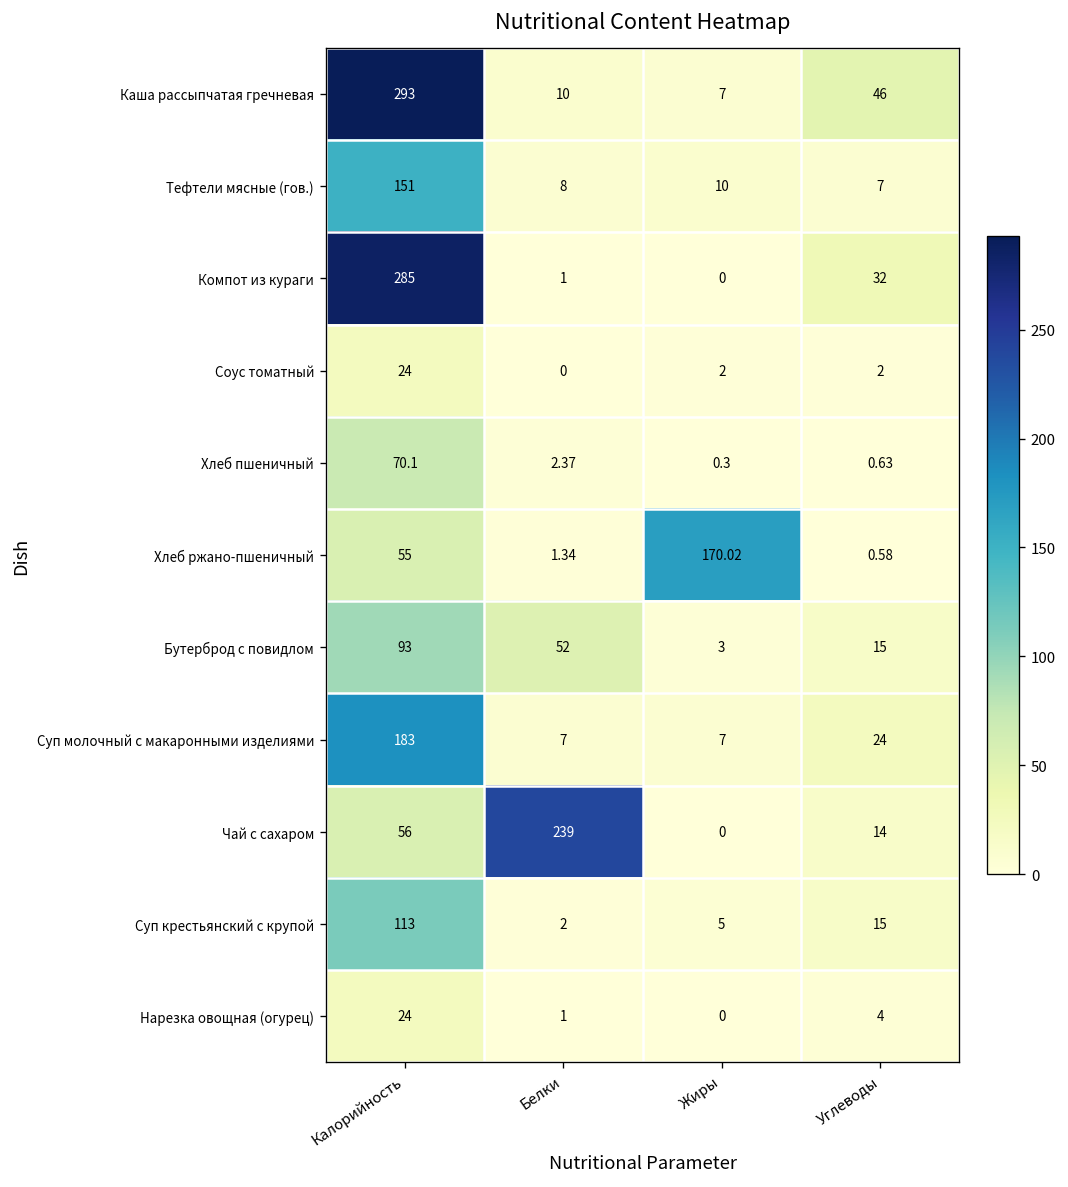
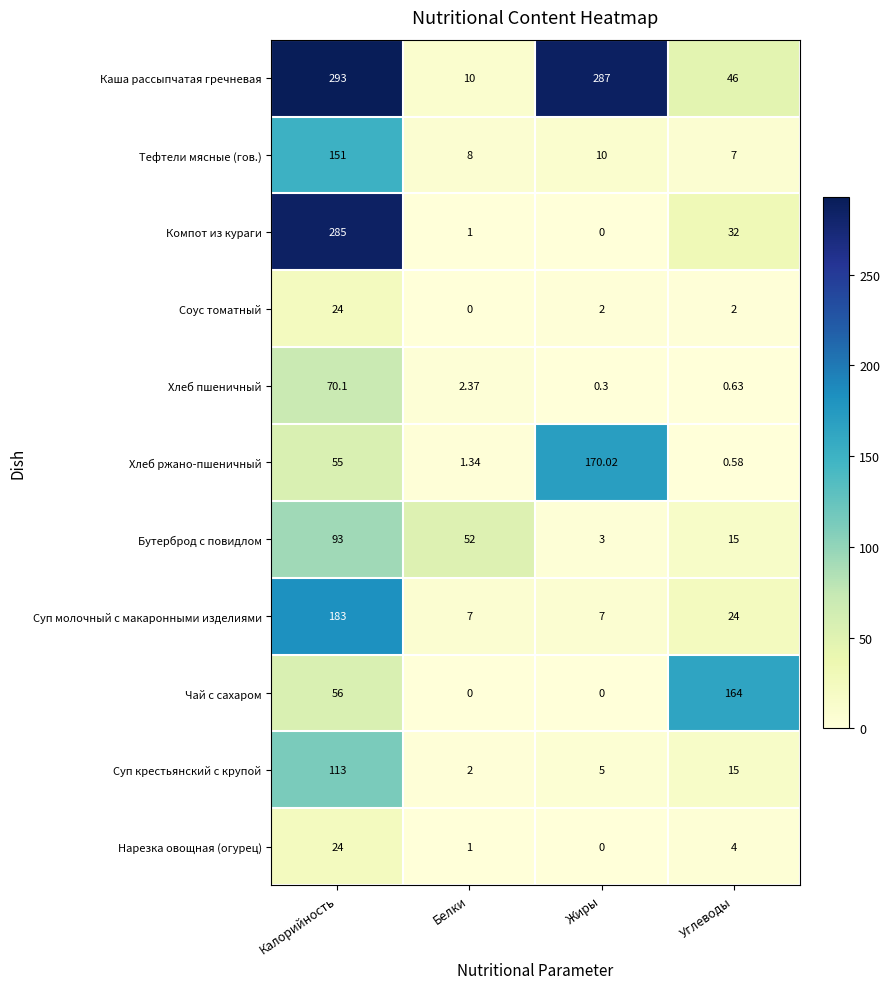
  {
    "Каша рассыпчатая гречневая": {
      "Калорийность": 293,
      "Белки": 10,
-     "Жиры": 7,
+     "Жиры": 287,
      "Углеводы": 46
    },
    "Тефтели мясные (гов.)": {
      "Калорийность": 151,
      "Белки": 8,
      "Жиры": 10,
      "Углеводы": 7
    },
    "Компот из кураги": {
      "Калорийность": 285,
      "Белки": 1,
      "Жиры": 0,
      "Углеводы": 32
    },
    "Соус томатный": {
      "Калорийность": 24,
      "Белки": 0,
      "Жиры": 2,
      "Углеводы": 2
    },
    "Хлеб пшеничный": {
      "Калорийность": 70.1,
      "Белки": 2.37,
      "Жиры": 0.3,
      "Углеводы": 0.63
    },
    "Хлеб ржано-пшеничный": {
      "Калорийность": 55,
      "Белки": 1.34,
      "Жиры": 170.02,
      "Углеводы": 0.58
    },
    "Бутерброд с повидлом": {
      "Калорийность": 93,
      "Белки": 52,
      "Жиры": 3,
      "Углеводы": 15
    },
    "Суп молочный с макаронными изделиями": {
      "Калорийность": 183,
      "Белки": 7,
      "Жиры": 7,
      "Углеводы": 24
    },
    "Чай с сахаром": {
      "Калорийность": 56,
-     "Белки": 239,
+     "Белки": 0,
      "Жиры": 0,
-     "Углеводы": 14
+     "Углеводы": 164
    },
    "Суп крестьянский с крупой": {
      "Калорийность": 113,
      "Белки": 2,
      "Жиры": 5,
      "Углеводы": 15
    },
    "Нарезка овощная (огурец)": {
      "Калорийность": 24,
      "Белки": 1,
      "Жиры": 0,
      "Углеводы": 4
    }
  }
